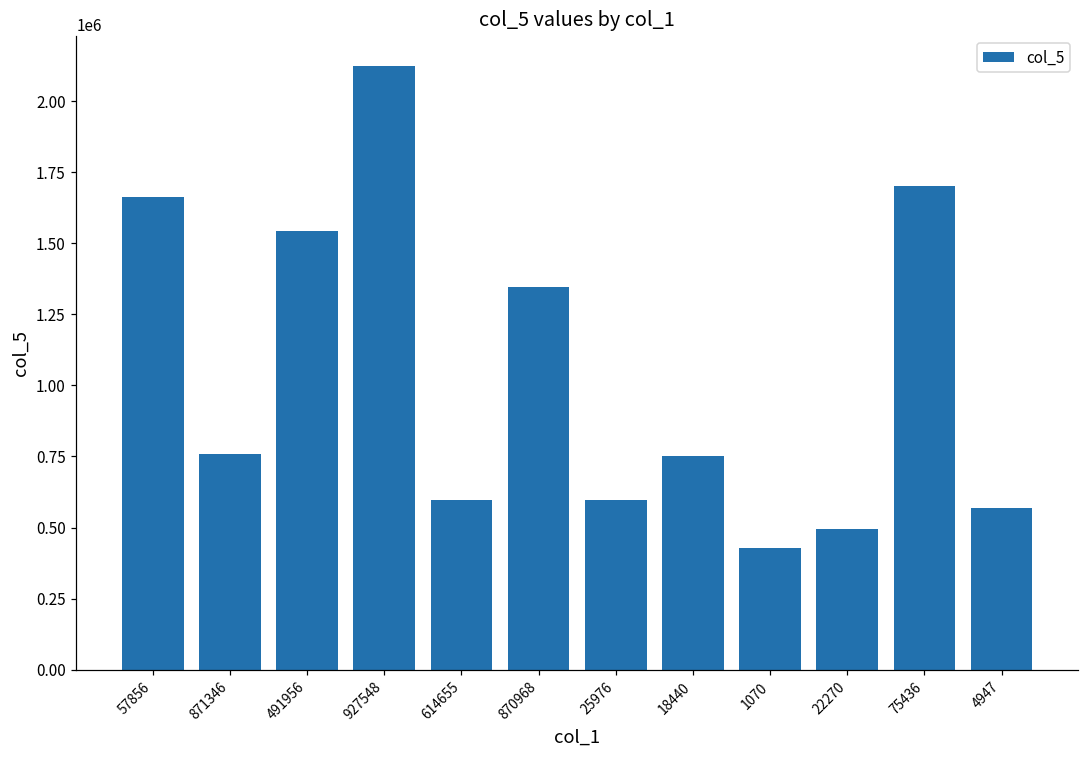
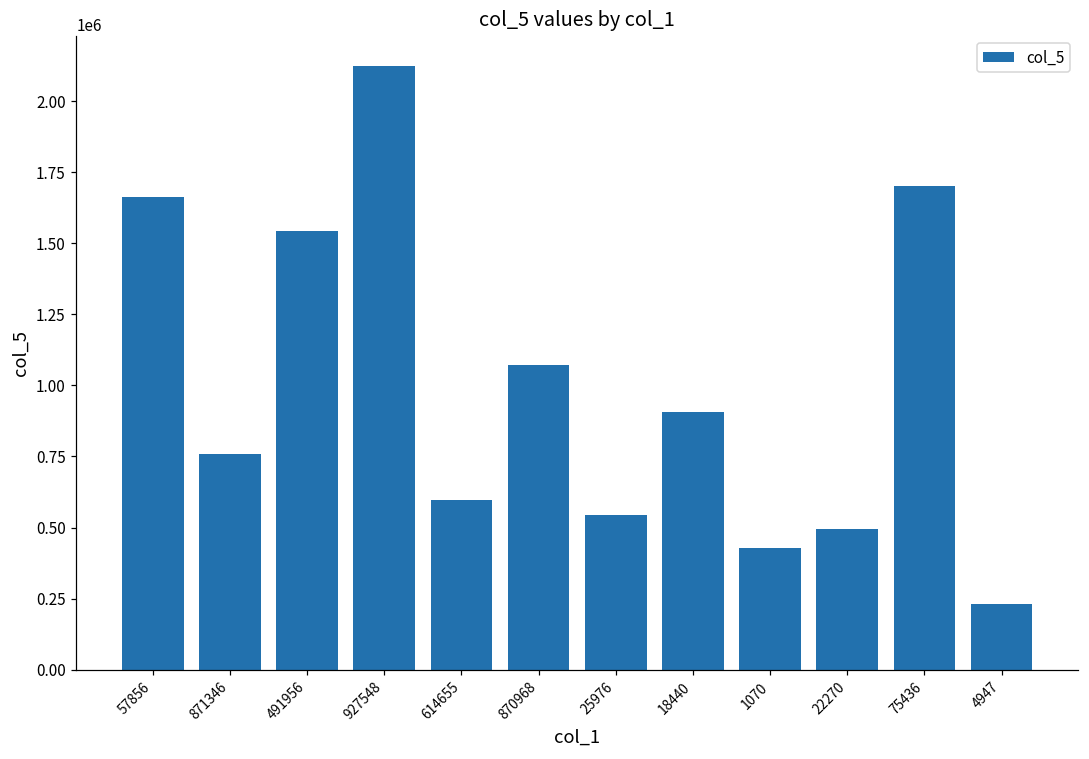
  {
    "57856": 1660000,
    "871346": 760000,
    "491956": 1540000,
    "927548": 2120000,
    "614655": 600000,
-   "870968": 1350000,
-   "25976": 600000,
-   "18440": 750000,
+   "870968": 1070000,
+   "25976": 540000,
+   "18440": 910000,
    "1070": 430000,
    "22270": 500000,
    "75436": 1700000,
-   "4947": 570000
+   "4947": 230000
  }
